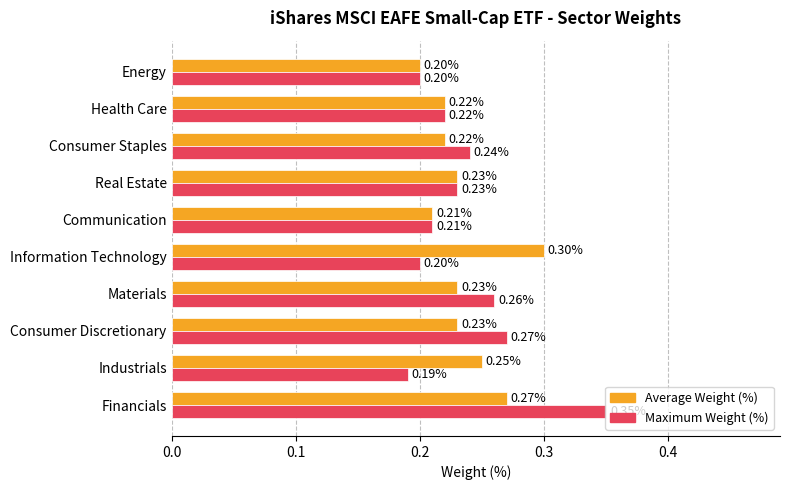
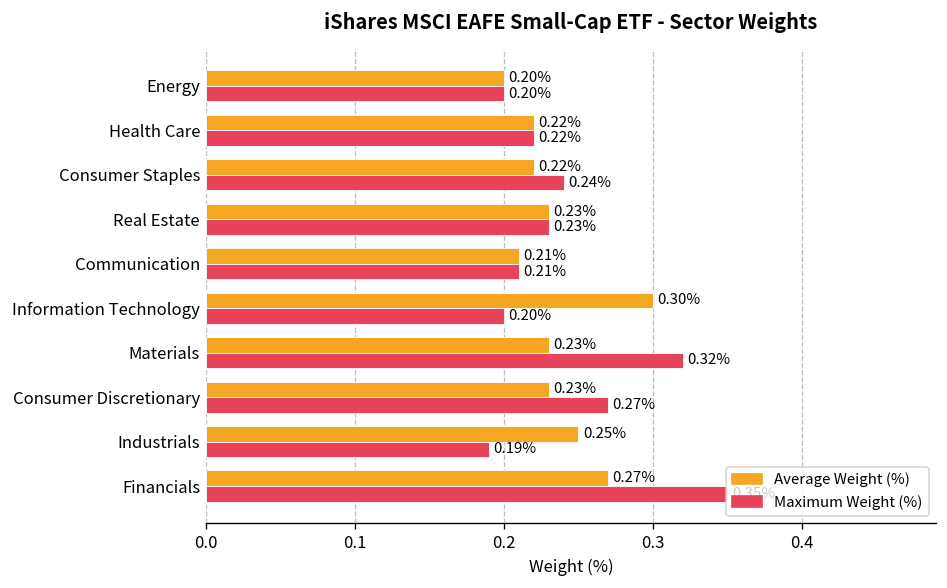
  {
    "Average Weight (%)": {
      "Energy": "0.20%",
      "Health Care": "0.22%",
      "Consumer Staples": "0.22%",
      "Real Estate": "0.23%",
      "Communication": "0.21%",
      "Information Technology": "0.30%",
      "Materials": "0.23%",
      "Consumer Discretionary": "0.23%",
      "Industrials": "0.25%",
      "Financials": "0.27%"
    },
    "Maximum Weight (%)": {
      "Energy": "0.20%",
      "Health Care": "0.22%",
      "Consumer Staples": "0.24%",
      "Real Estate": "0.23%",
      "Communication": "0.21%",
      "Information Technology": "0.20%",
-     "Materials": "0.26%",
+     "Materials": "0.32%",
      "Consumer Discretionary": "0.27%",
      "Industrials": "0.19%"
    }
  }
